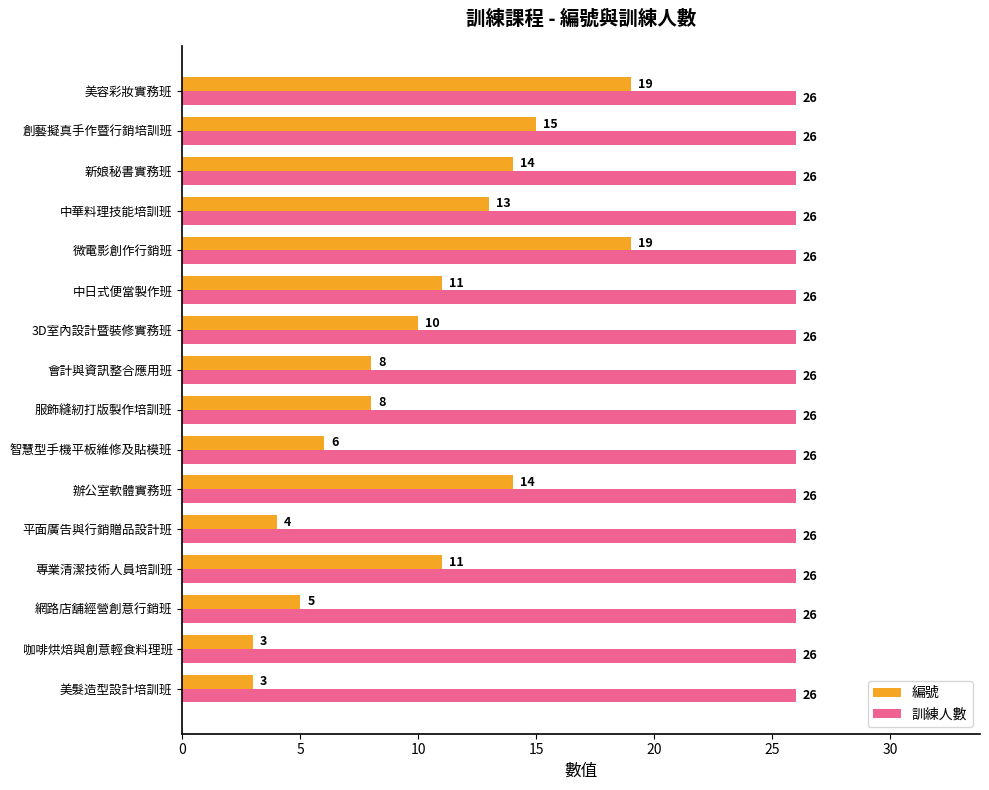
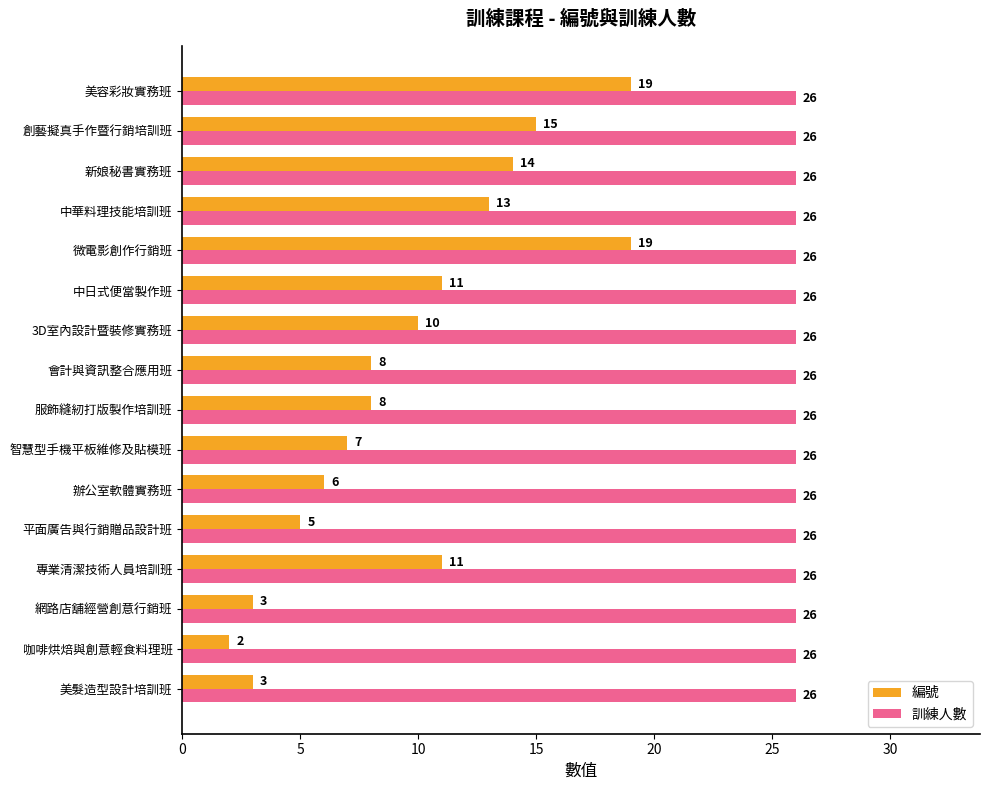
  {
    "編號": {
      "美容彩妝實務班": 19,
      "創藝擬真手作暨行銷培訓班": 15,
      "新娘秘書實務班": 14,
      "中華料理技能培訓班": 13,
      "微電影創作行銷班": 19,
      "中日式便當製作班": 11,
      "3D室內設計暨裝修實務班": 10,
      "會計與資訊整合應用班": 8,
      "服飾縫紉打版製作培訓班": 8,
-     "智慧型手機平板維修及貼模班": 6,
-     "辦公室軟體實務班": 14,
-     "平面廣告與行銷贈品設計班": 4,
+     "智慧型手機平板維修及貼模班": 7,
+     "辦公室軟體實務班": 6,
+     "平面廣告與行銷贈品設計班": 5,
      "專業清潔技術人員培訓班": 11,
-     "網路店舖經營創意行銷班": 5,
-     "咖啡烘焙與創意輕食料理班": 3,
+     "網路店舖經營創意行銷班": 3,
+     "咖啡烘焙與創意輕食料理班": 2,
      "美髮造型設計培訓班": 3
    },
    "訓練人數": {
      "美容彩妝實務班": 26,
      "創藝擬真手作暨行銷培訓班": 26,
      "新娘秘書實務班": 26,
      "中華料理技能培訓班": 26,
      "微電影創作行銷班": 26,
      "中日式便當製作班": 26,
      "3D室內設計暨裝修實務班": 26,
      "會計與資訊整合應用班": 26,
      "服飾縫紉打版製作培訓班": 26,
      "智慧型手機平板維修及貼模班": 26,
      "辦公室軟體實務班": 26,
      "平面廣告與行銷贈品設計班": 26,
      "專業清潔技術人員培訓班": 26,
      "網路店舖經營創意行銷班": 26,
      "咖啡烘焙與創意輕食料理班": 26,
      "美髮造型設計培訓班": 26
    }
  }
